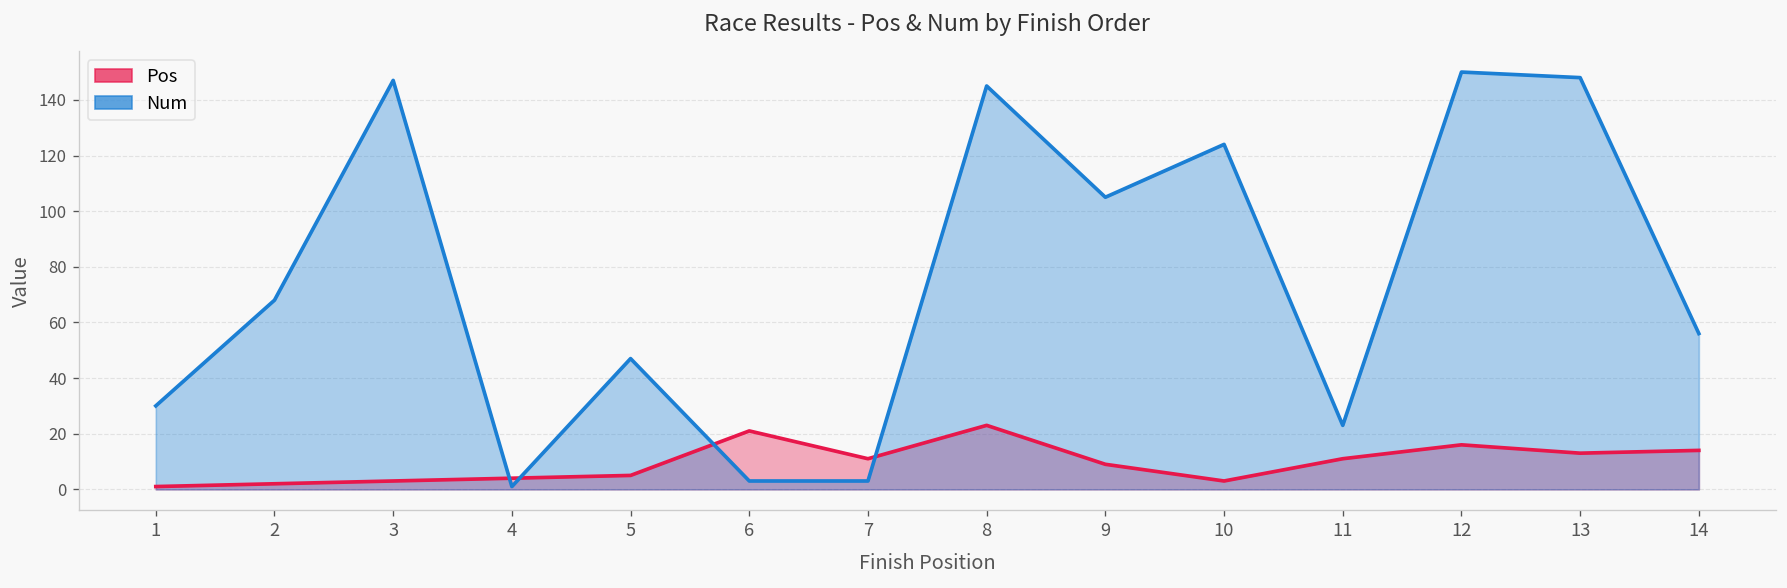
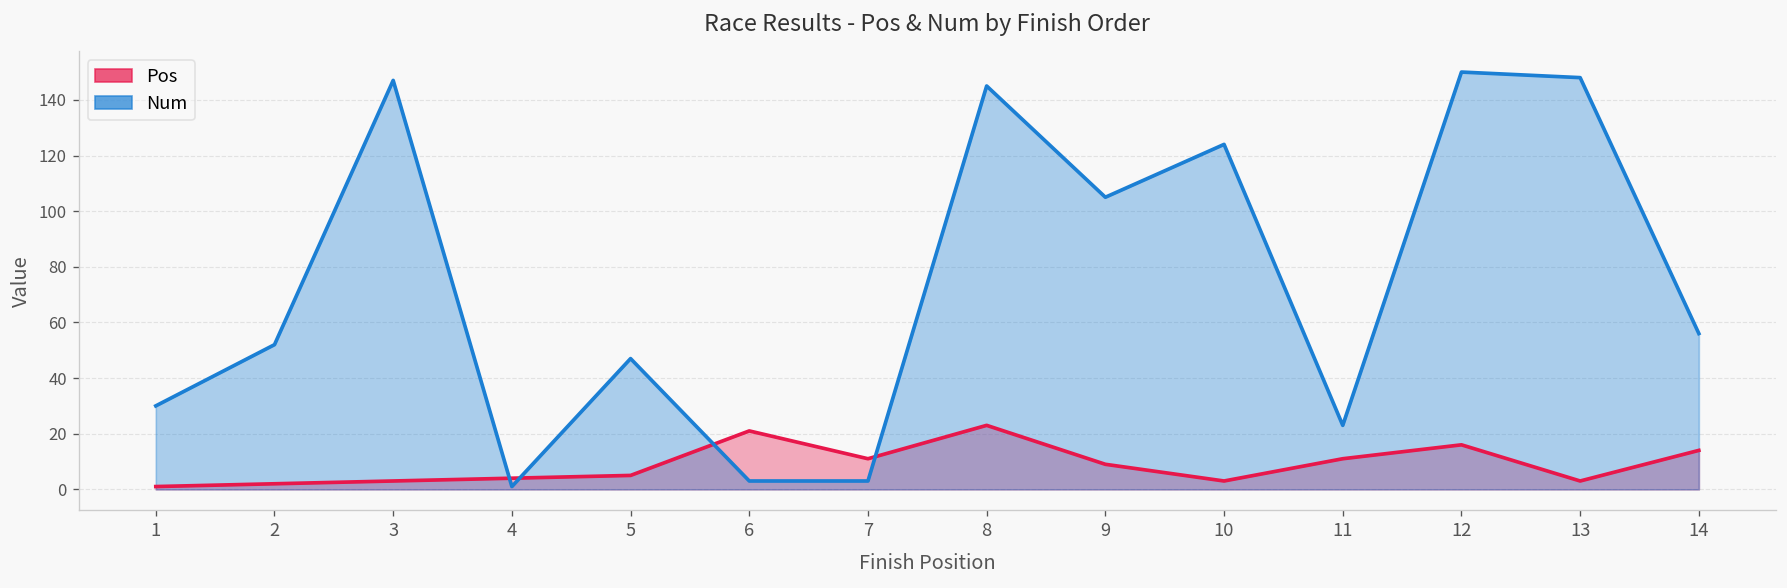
  {
    "Pos": {
      "1": 1,
      "2": 2,
      "3": 3,
      "4": 4,
      "5": 5,
      "6": 21,
      "7": 11,
      "8": 23,
      "9": 9,
      "10": 3,
      "11": 11,
      "12": 16,
-     "13": 13,
+     "13": 3,
      "14": 14
    },
    "Num": {
      "1": 30,
-     "2": 68,
+     "2": 52,
      "3": 147,
      "4": 1,
      "5": 47,
      "6": 3,
      "7": 3,
      "8": 145,
      "9": 105,
      "10": 124,
      "11": 23,
      "12": 150,
      "13": 148,
      "14": 56
    }
  }
